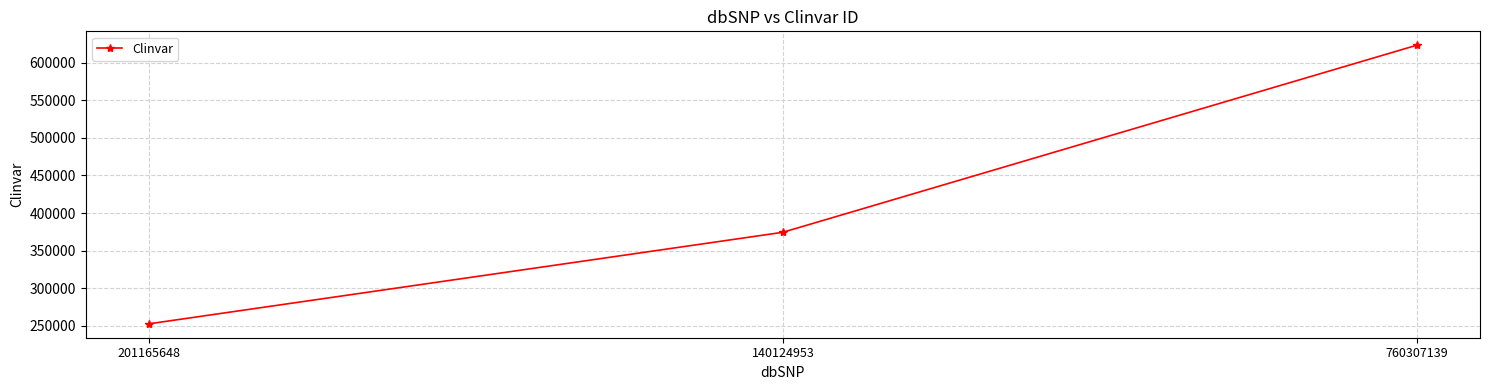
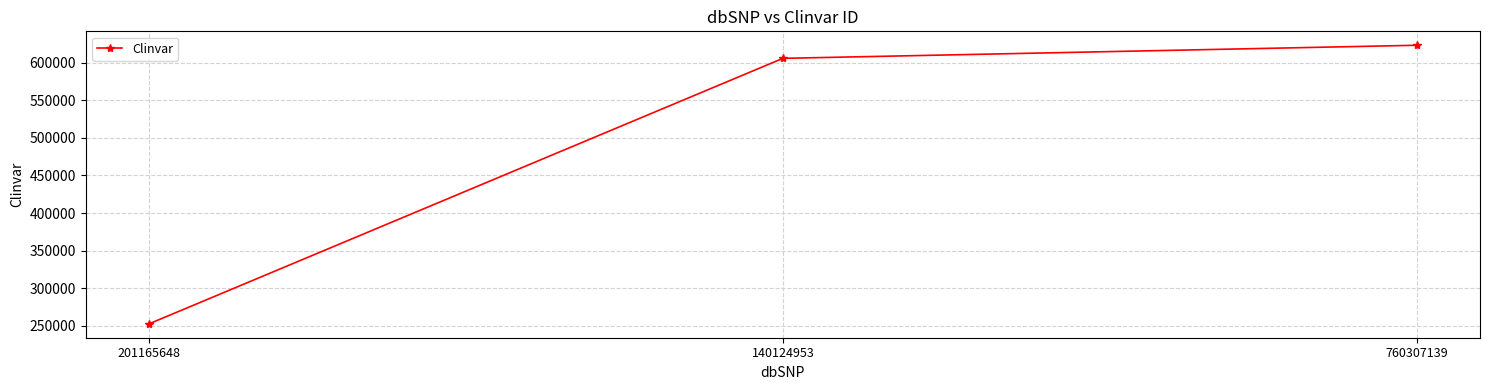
  {
    "201165648": 250000,
-   "140124953": 370000,
+   "140124953": 610000,
    "760307139": 620000
  }
